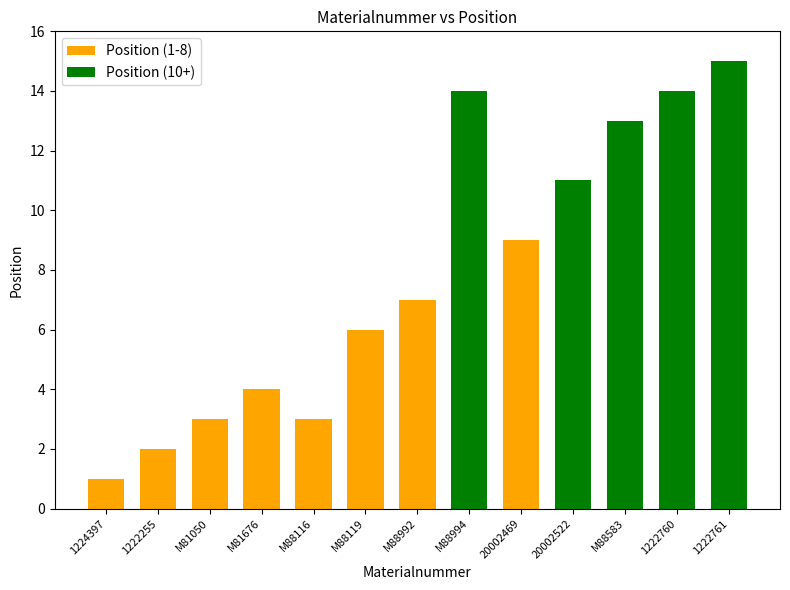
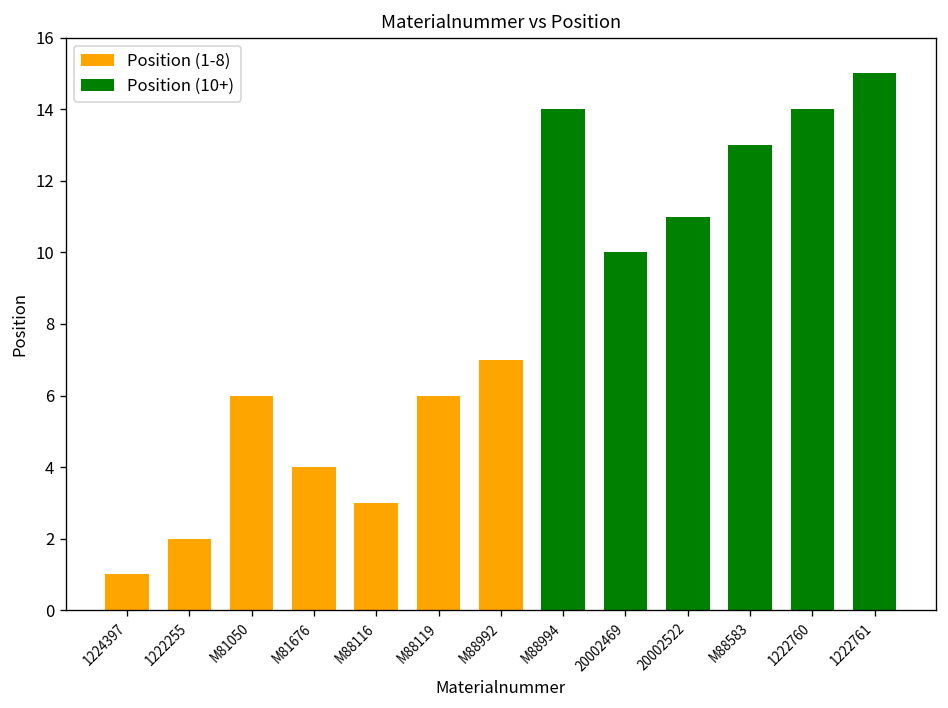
  {
    "1224397": 1,
    "1222255": 2,
-   "M81050": 3,
+   "M81050": 6,
    "M81676": 4,
    "M88116": 3,
    "M88119": 6,
    "M88992": 7,
    "M88994": 14,
-   "20002469": 9,
+   "20002469": 10,
    "20002522": 11,
    "M88583": 13,
    "1222760": 14,
    "1222761": 15
  }
